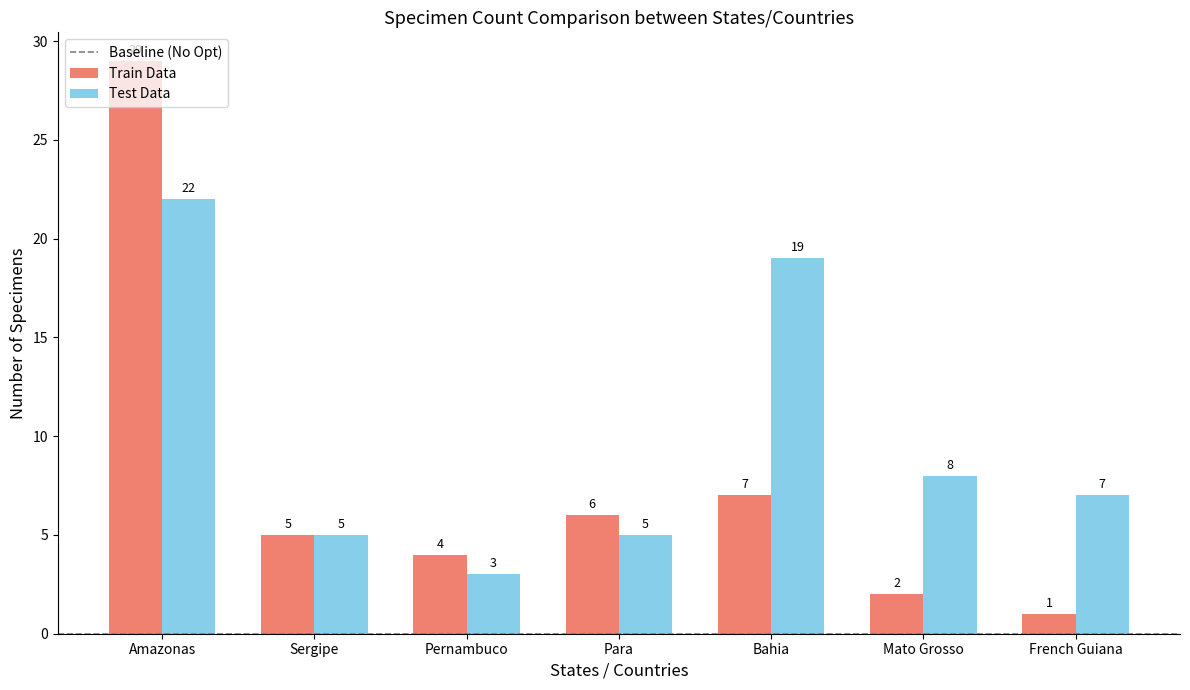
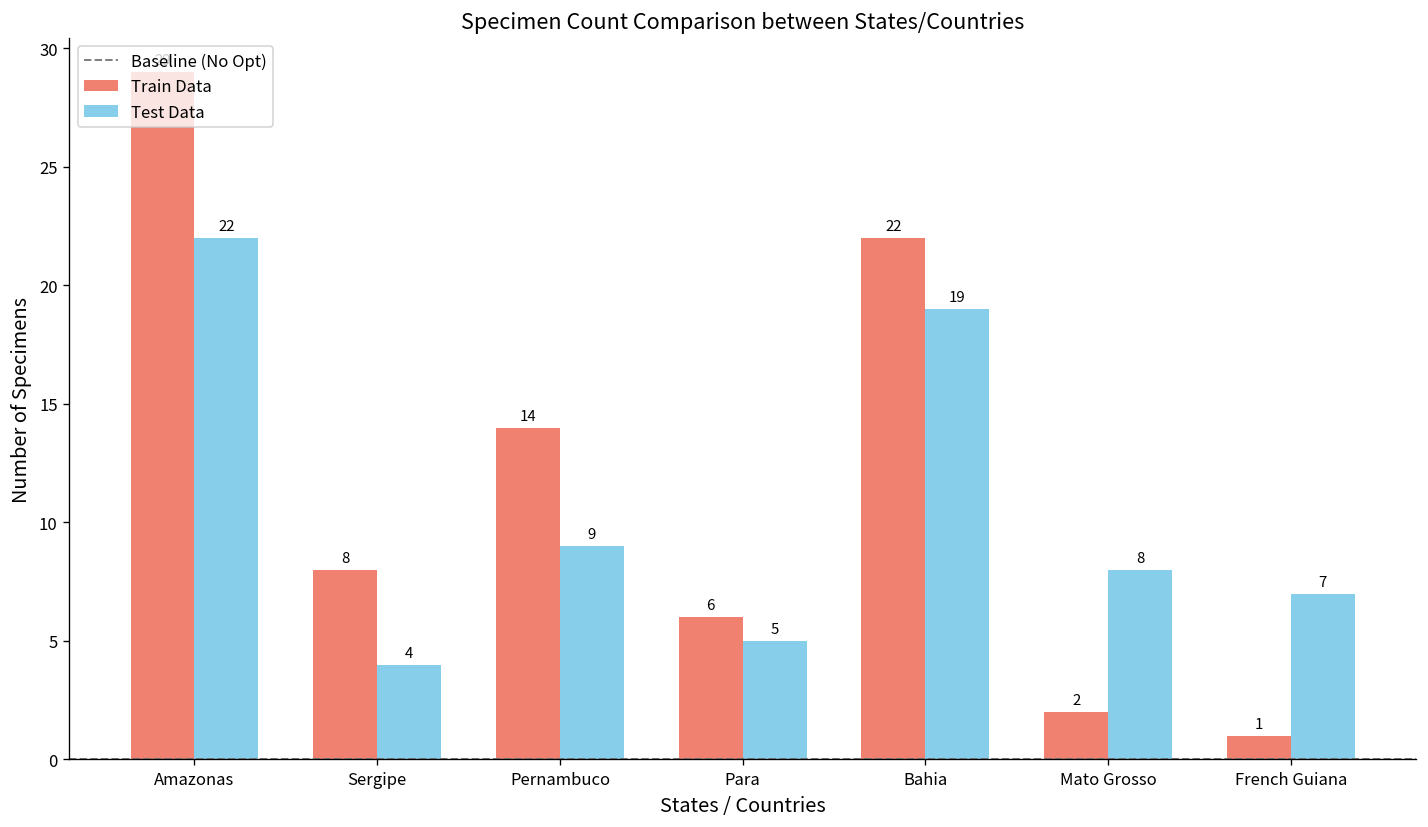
  {
    "Train Data": {
-     "Sergipe": 5,
-     "Pernambuco": 4,
+     "Sergipe": 8,
+     "Pernambuco": 14,
      "Para": 6,
-     "Bahia": 7,
+     "Bahia": 22,
      "Mato Grosso": 2,
      "French Guiana": 1
    },
    "Test Data": {
      "Amazonas": 22,
-     "Sergipe": 5,
-     "Pernambuco": 3,
+     "Sergipe": 4,
+     "Pernambuco": 9,
      "Para": 5,
      "Bahia": 19,
      "Mato Grosso": 8,
      "French Guiana": 7
    }
  }
